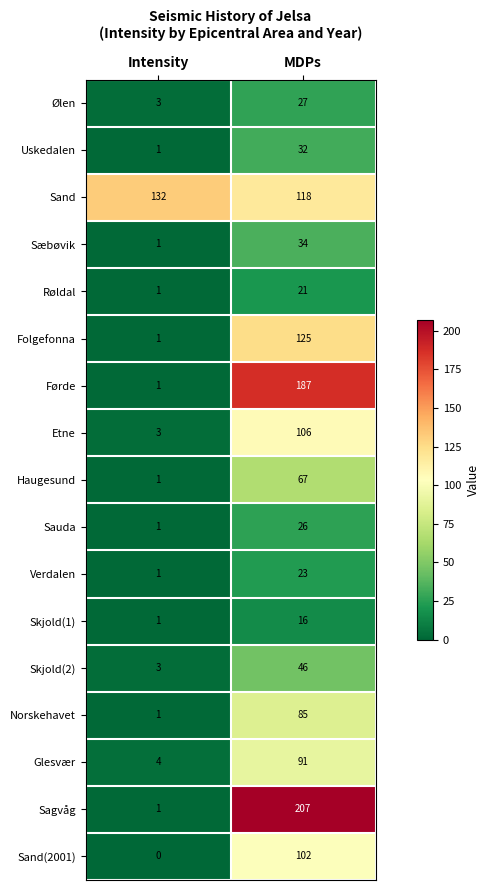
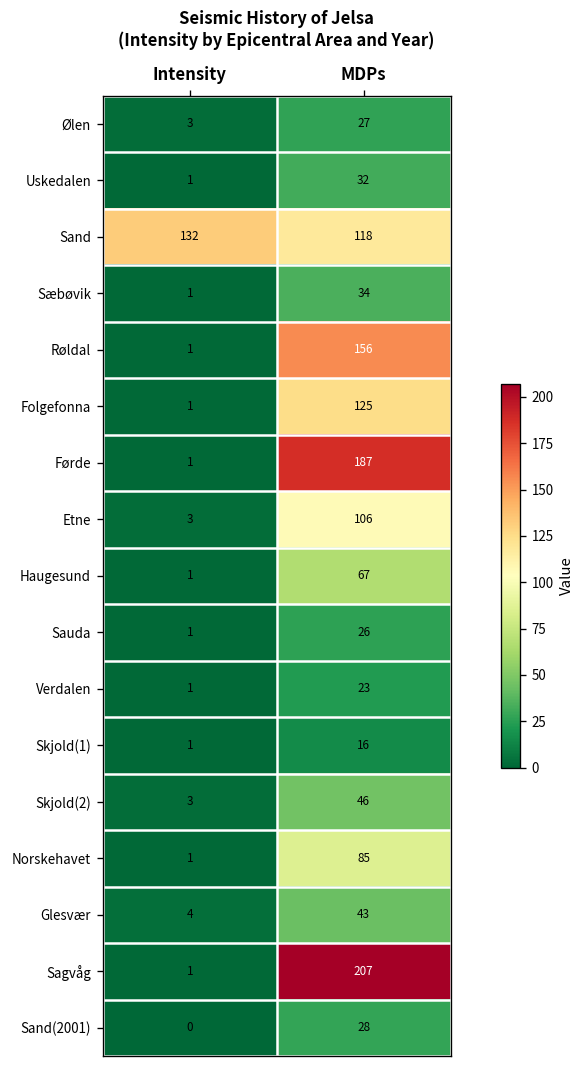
  {
    "Ølen": {
      "Intensity": 3,
      "MDPs": 27
    },
    "Uskedalen": {
      "Intensity": 1,
      "MDPs": 32
    },
    "Sand": {
      "Intensity": 132,
      "MDPs": 118
    },
    "Sæbøvik": {
      "Intensity": 1,
      "MDPs": 34
    },
    "Røldal": {
      "Intensity": 1,
-     "MDPs": 21
+     "MDPs": 156
    },
    "Folgefonna": {
      "Intensity": 1,
      "MDPs": 125
    },
    "Førde": {
      "Intensity": 1,
      "MDPs": 187
    },
    "Etne": {
      "Intensity": 3,
      "MDPs": 106
    },
    "Haugesund": {
      "Intensity": 1,
      "MDPs": 67
    },
    "Sauda": {
      "Intensity": 1,
      "MDPs": 26
    },
    "Verdalen": {
      "Intensity": 1,
      "MDPs": 23
    },
    "Skjold(1)": {
      "Intensity": 1,
      "MDPs": 16
    },
    "Skjold(2)": {
      "Intensity": 3,
      "MDPs": 46
    },
    "Norskehavet": {
      "Intensity": 1,
      "MDPs": 85
    },
    "Glesvær": {
      "Intensity": 4,
-     "MDPs": 91
+     "MDPs": 43
    },
    "Sagvåg": {
      "Intensity": 1,
      "MDPs": 207
    },
    "Sand(2001)": {
      "Intensity": 0,
-     "MDPs": 102
+     "MDPs": 28
    }
  }
